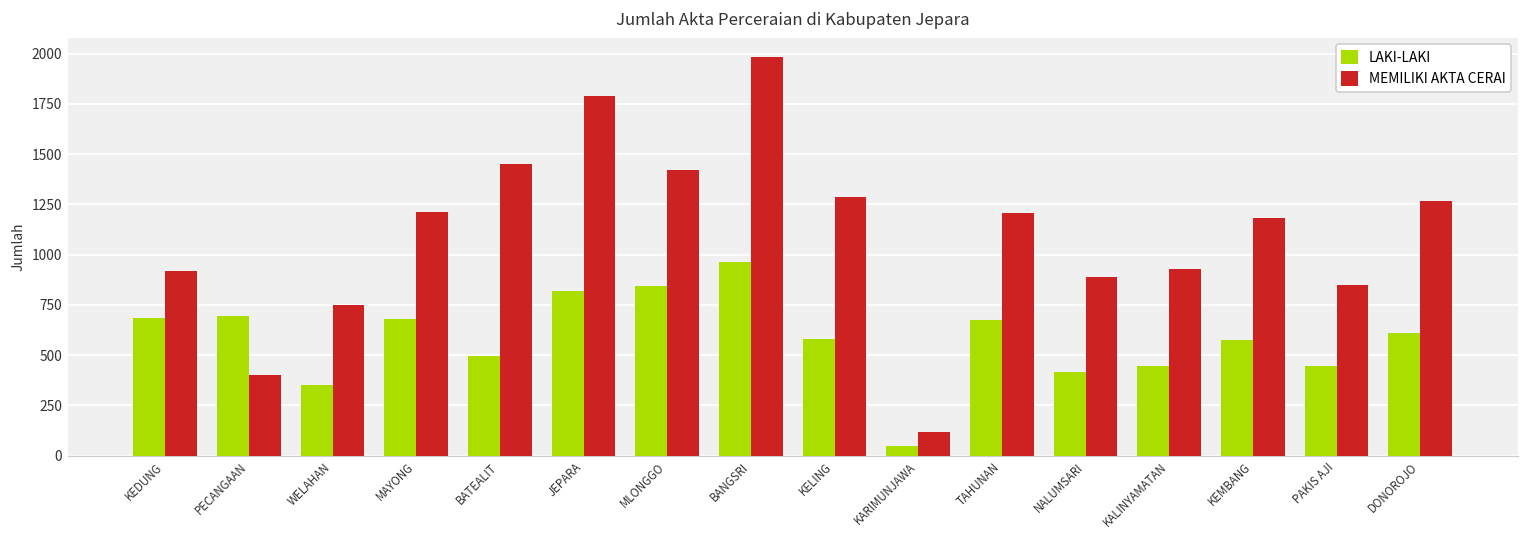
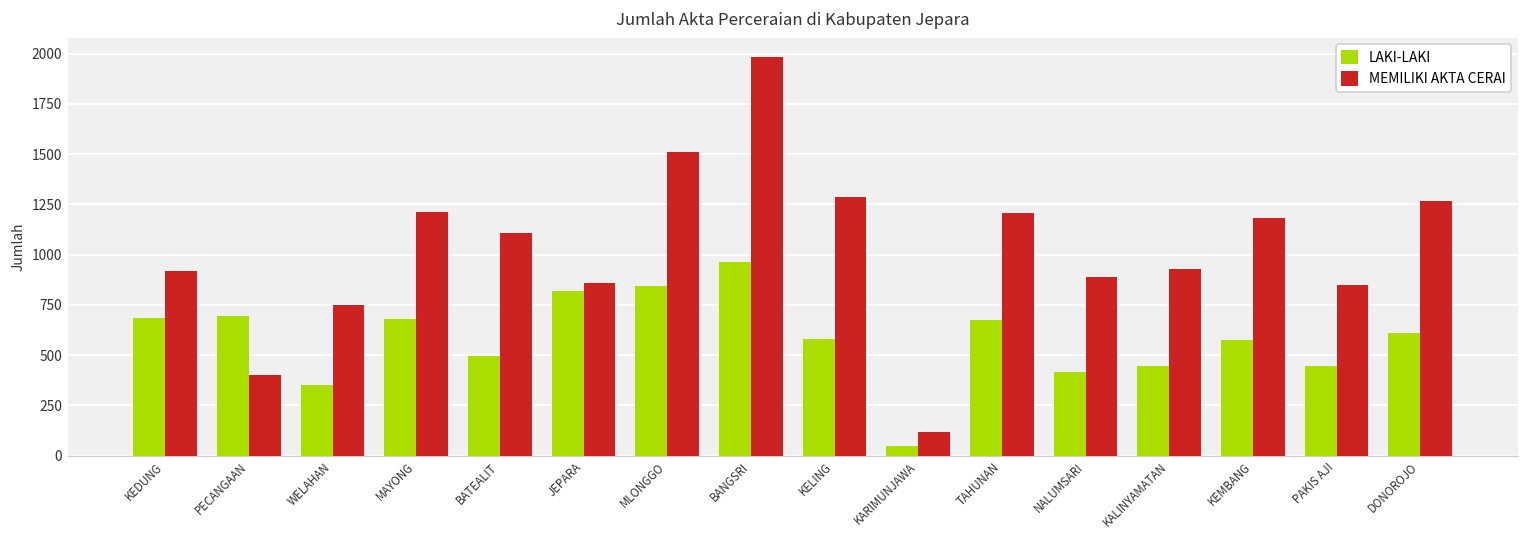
  {
    "LAKI-LAKI": {
      "KEDUNG": 690,
      "PECANGAAN": 690,
      "WELAHAN": 350,
      "MAYONG": 680,
      "BATEALIT": 500,
      "JEPARA": 820,
      "MLONGGO": 840,
      "BANGSRI": 960,
      "KELING": 580,
      "KARIMUNJAWA": 50,
      "TAHUNAN": 670,
      "NALUMSARI": 420,
      "KALINYAMATAN": 450,
      "KEMBANG": 580,
      "PAKIS AJI": 450,
      "DONOROJO": 610
    },
    "MEMILIKI AKTA CERAI": {
      "KEDUNG": 920,
      "PECANGAAN": 400,
      "WELAHAN": 750,
      "MAYONG": 1210,
-     "BATEALIT": 1450,
-     "JEPARA": 1790,
-     "MLONGGO": 1420,
+     "BATEALIT": 1110,
+     "JEPARA": 860,
+     "MLONGGO": 1510,
      "BANGSRI": 1980,
      "KELING": 1290,
      "KARIMUNJAWA": 120,
      "TAHUNAN": 1210,
      "NALUMSARI": 890,
      "KALINYAMATAN": 930,
      "KEMBANG": 1180,
      "PAKIS AJI": 850,
      "DONOROJO": 1270
    }
  }
